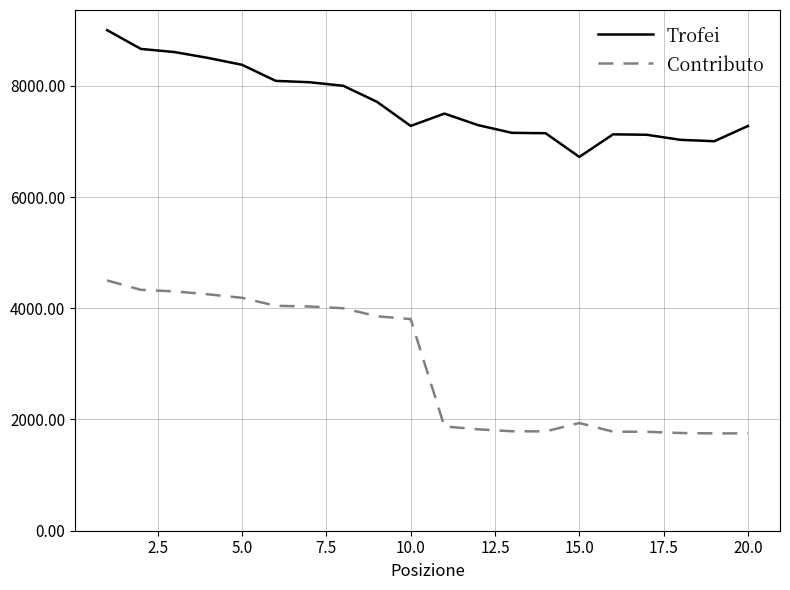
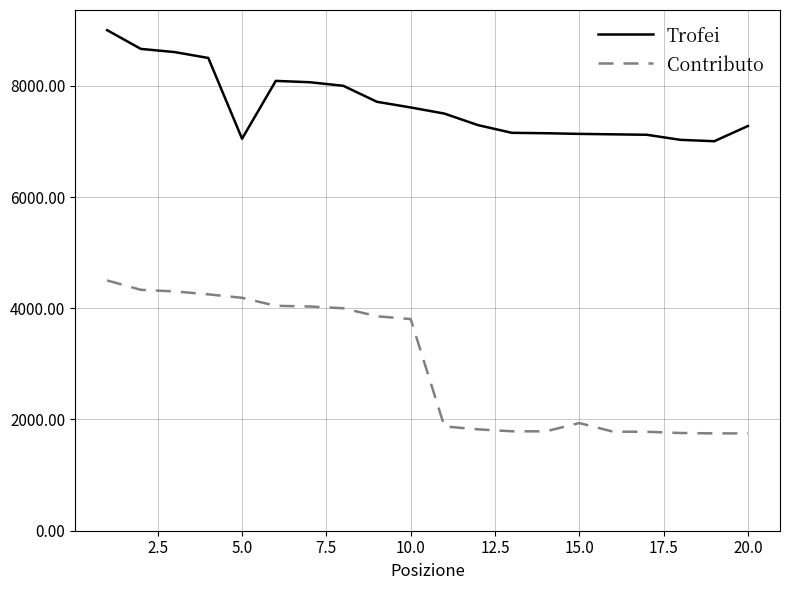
  {
    "Trofei": {
-     "5.0": 8400,
-     "10.0": 7300,
-     "15.0": 6700,
+     "5.0": 7000,
+     "10.0": 7600,
+     "15.0": 7100,
      "20.0": 7300
    },
    "Contributo": {
      "5.0": 4200,
      "10.0": 3800,
      "15.0": 1900,
      "20.0": 1800
    }
  }
